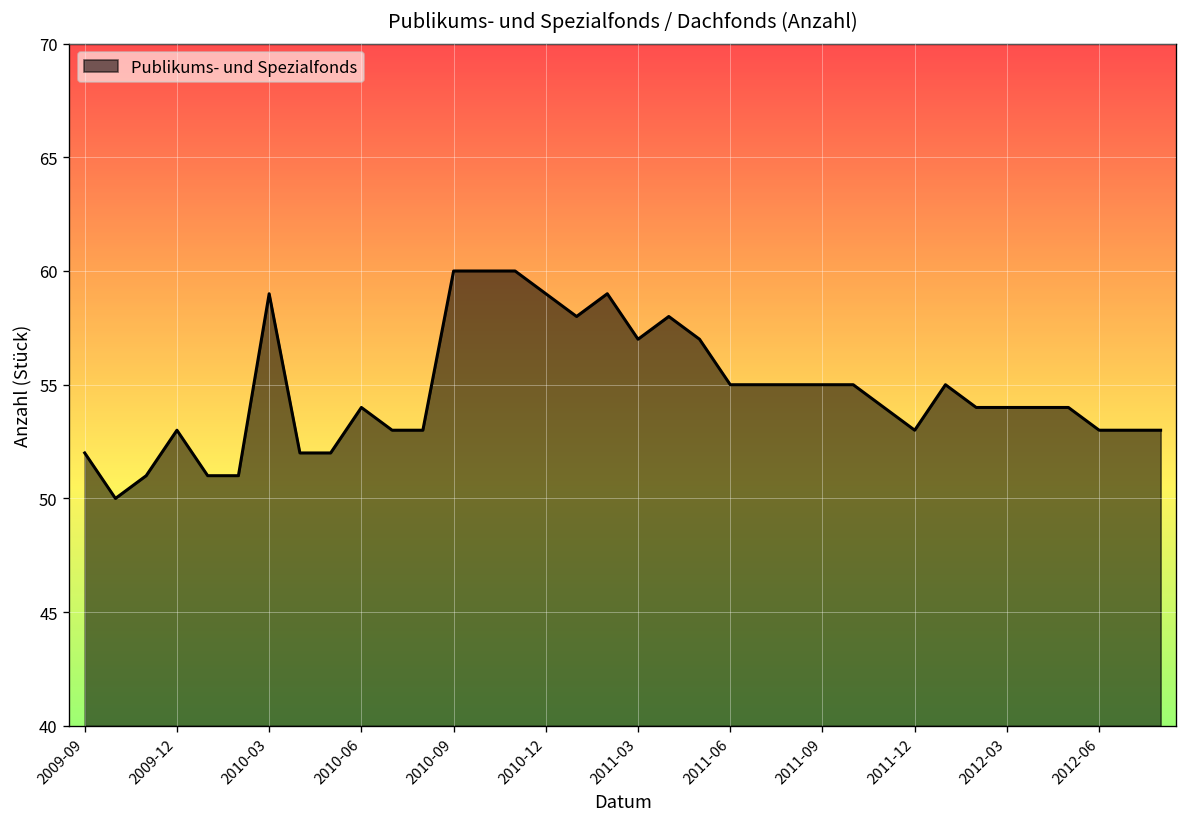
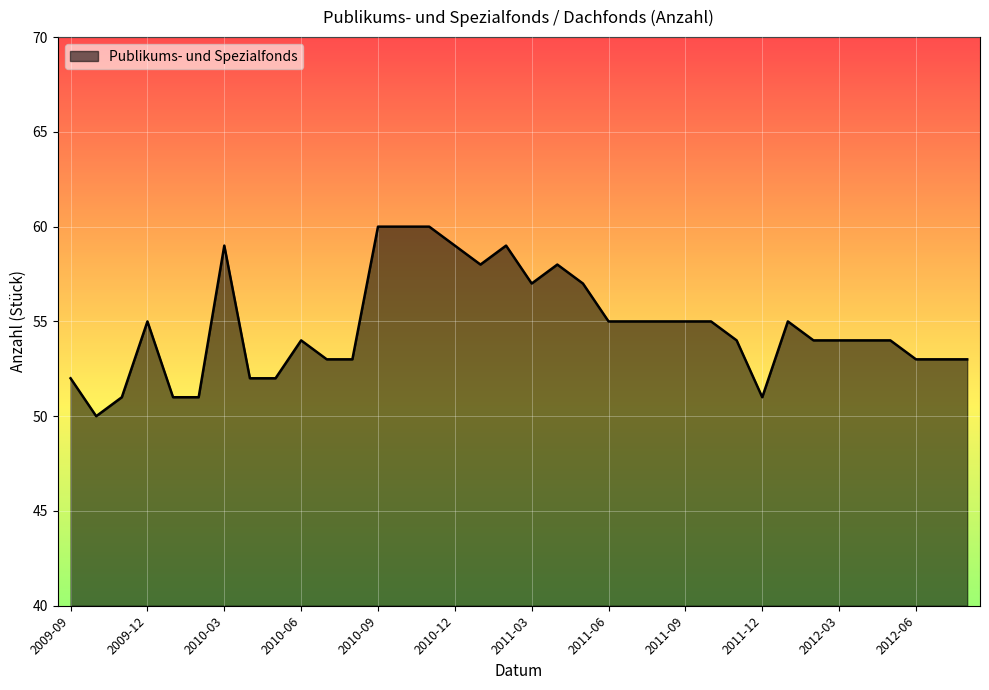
  {
    "2009-09": 52,
-   "2009-12": 53,
+   "2009-12": 55,
    "2010-03": 59,
    "2010-06": 54,
    "2010-09": 60,
    "2010-12": 59,
    "2011-03": 57,
    "2011-06": 55,
    "2011-09": 55,
-   "2011-12": 53,
+   "2011-12": 51,
    "2012-03": 54,
    "2012-06": 53
  }
